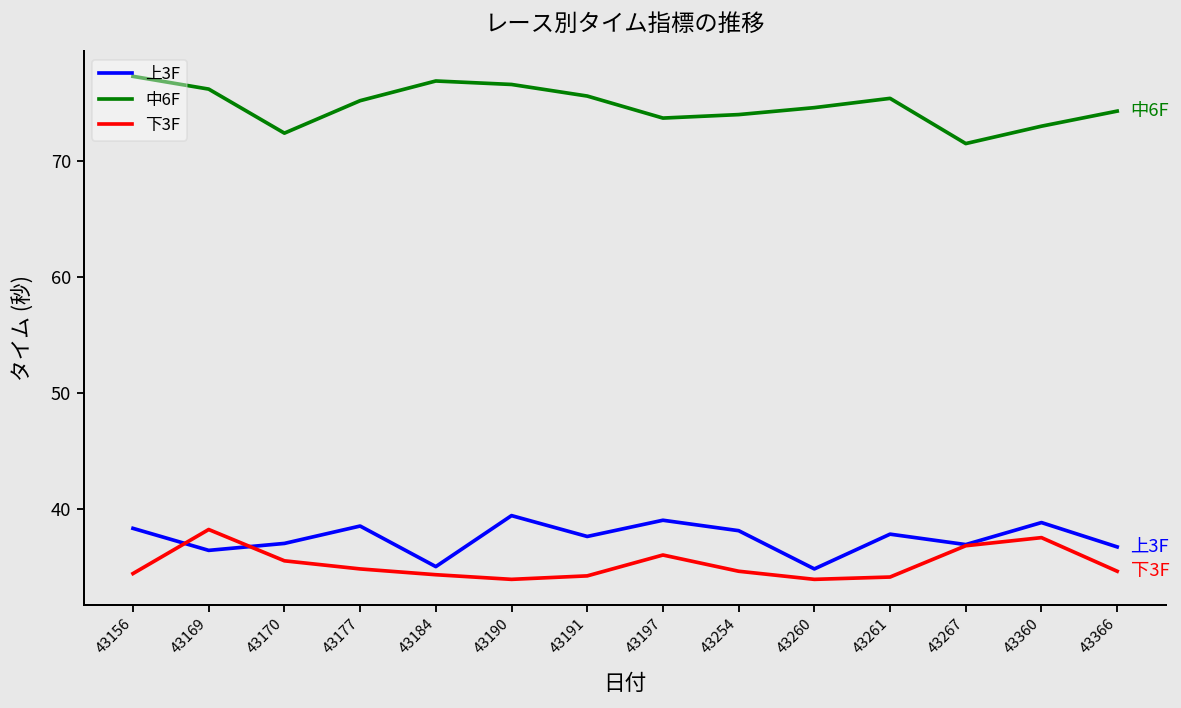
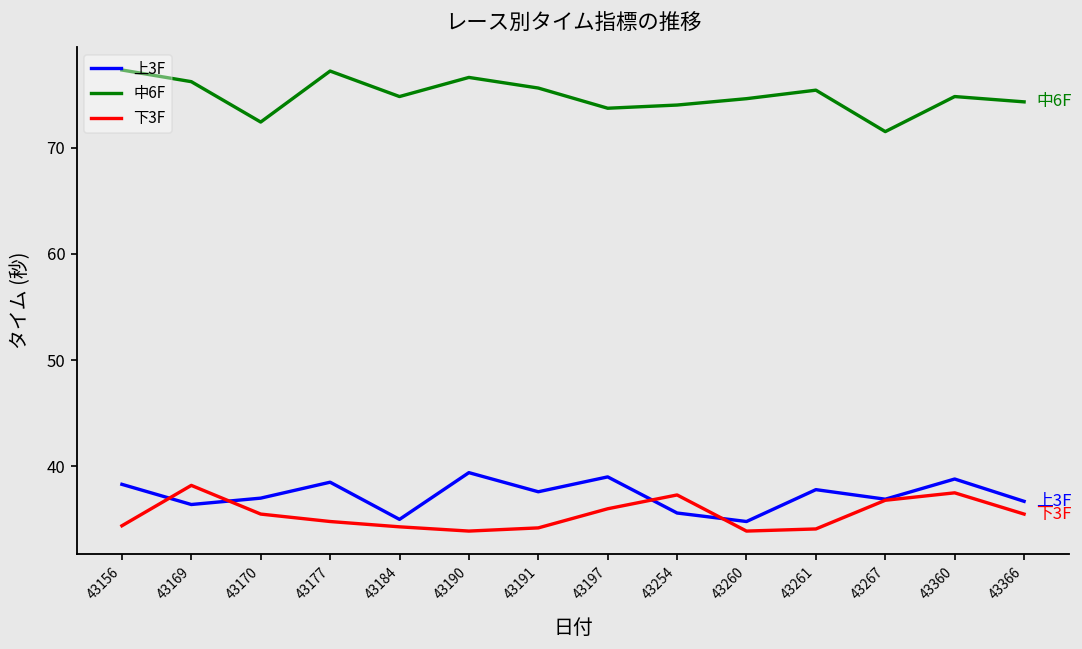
  {
    "上3F": {
      "43156": 38,
      "43169": 36,
      "43170": 37,
      "43177": 39,
      "43184": 35,
      "43190": 39,
      "43191": 38,
      "43197": 39,
-     "43254": 38,
+     "43254": 36,
      "43260": 35,
      "43261": 38,
      "43360": 39,
      "43366": 37
    },
    "中6F": {
      "43169": 76,
      "43170": 72,
-     "43177": 75,
-     "43184": 77,
+     "43177": 77,
+     "43184": 75,
      "43190": 77,
      "43191": 76,
      "43197": 74,
      "43254": 74,
      "43260": 75,
      "43261": 75,
      "43267": 72,
-     "43360": 73,
+     "43360": 75,
      "43366": 74
    },
    "下3F": {
      "43156": 34,
      "43169": 38,
      "43170": 36,
      "43177": 35,
      "43184": 34,
      "43190": 34,
      "43191": 34,
      "43197": 36,
-     "43254": 35,
+     "43254": 37,
      "43260": 34,
      "43261": 34,
      "43360": 38,
-     "43366": 35
+     "43366": 36
    }
  }
